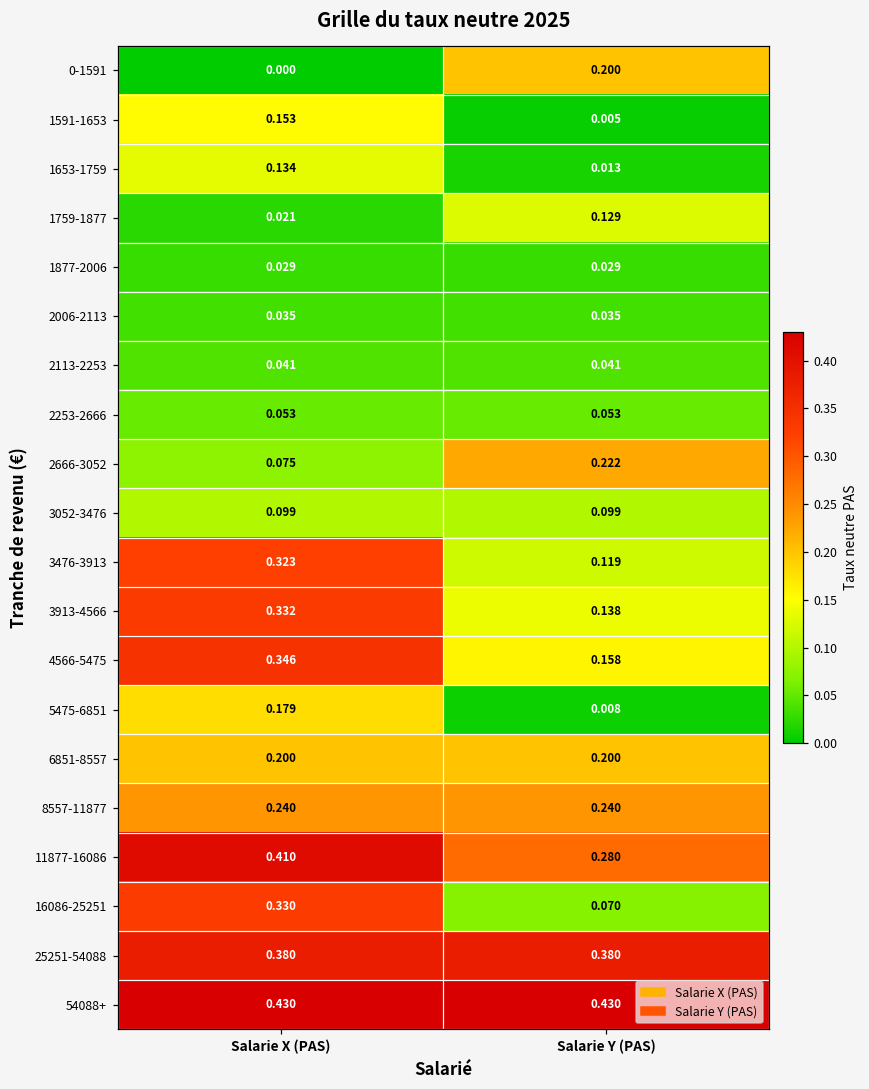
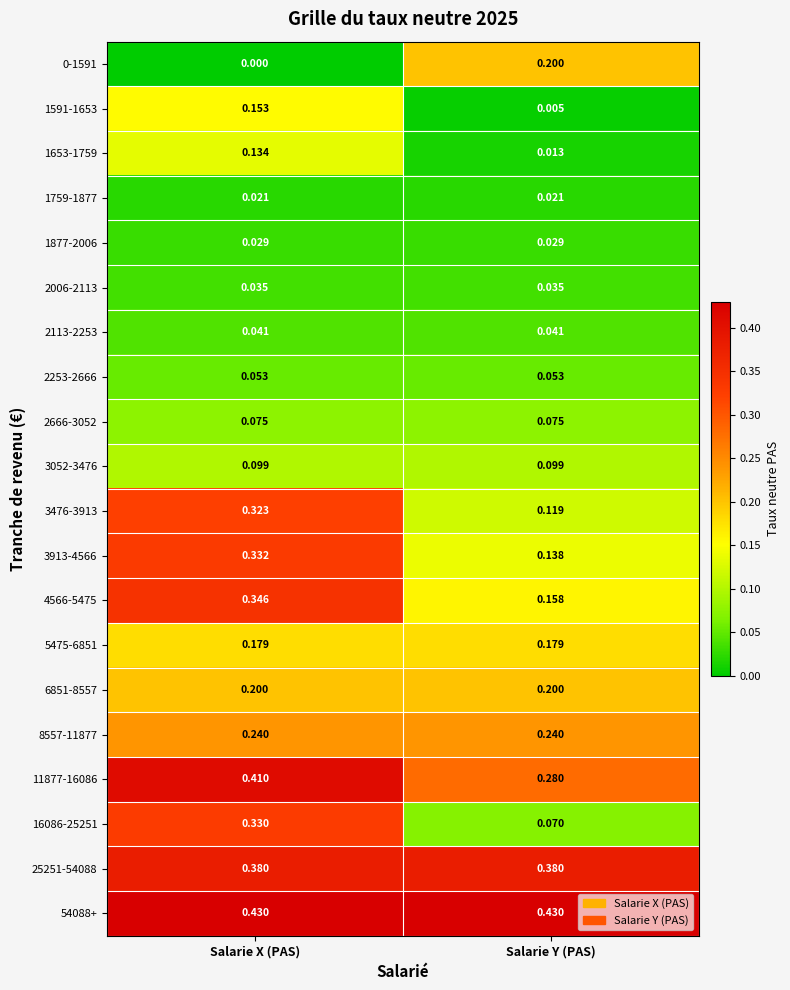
  {
    "0-1591": {
      "Salarie X (PAS)": 0.000,
      "Salarie Y (PAS)": 0.200
    },
    "1591-1653": {
      "Salarie X (PAS)": 0.153,
      "Salarie Y (PAS)": 0.005
    },
    "1653-1759": {
      "Salarie X (PAS)": 0.134,
      "Salarie Y (PAS)": 0.013
    },
    "1759-1877": {
      "Salarie X (PAS)": 0.021,
-     "Salarie Y (PAS)": 0.129
+     "Salarie Y (PAS)": 0.021
    },
    "1877-2006": {
      "Salarie X (PAS)": 0.029,
      "Salarie Y (PAS)": 0.029
    },
    "2006-2113": {
      "Salarie X (PAS)": 0.035,
      "Salarie Y (PAS)": 0.035
    },
    "2113-2253": {
      "Salarie X (PAS)": 0.041,
      "Salarie Y (PAS)": 0.041
    },
    "2253-2666": {
      "Salarie X (PAS)": 0.053,
      "Salarie Y (PAS)": 0.053
    },
    "2666-3052": {
      "Salarie X (PAS)": 0.075,
-     "Salarie Y (PAS)": 0.222
+     "Salarie Y (PAS)": 0.075
    },
    "3052-3476": {
      "Salarie X (PAS)": 0.099,
      "Salarie Y (PAS)": 0.099
    },
    "3476-3913": {
      "Salarie X (PAS)": 0.323,
      "Salarie Y (PAS)": 0.119
    },
    "3913-4566": {
      "Salarie X (PAS)": 0.332,
      "Salarie Y (PAS)": 0.138
    },
    "4566-5475": {
      "Salarie X (PAS)": 0.346,
      "Salarie Y (PAS)": 0.158
    },
    "5475-6851": {
      "Salarie X (PAS)": 0.179,
-     "Salarie Y (PAS)": 0.008
+     "Salarie Y (PAS)": 0.179
    },
    "6851-8557": {
      "Salarie X (PAS)": 0.200,
      "Salarie Y (PAS)": 0.200
    },
    "8557-11877": {
      "Salarie X (PAS)": 0.240,
      "Salarie Y (PAS)": 0.240
    },
    "11877-16086": {
      "Salarie X (PAS)": 0.410,
      "Salarie Y (PAS)": 0.280
    },
    "16086-25251": {
      "Salarie X (PAS)": 0.330,
      "Salarie Y (PAS)": 0.070
    },
    "25251-54088": {
      "Salarie X (PAS)": 0.380,
      "Salarie Y (PAS)": 0.380
    },
    "54088+": {
      "Salarie X (PAS)": 0.430,
      "Salarie Y (PAS)": 0.430
    }
  }
